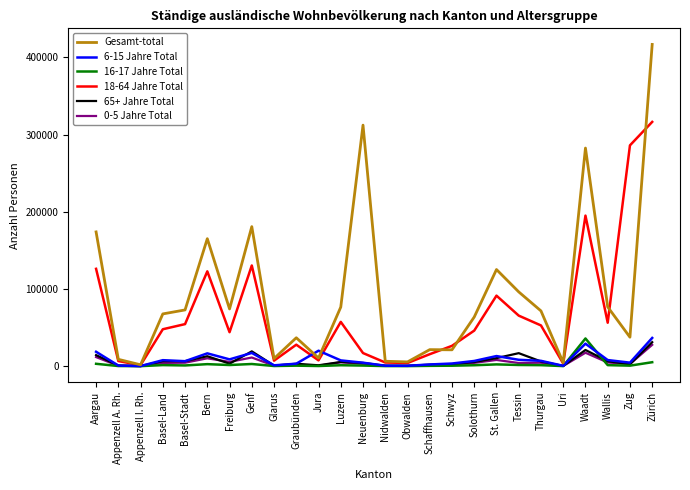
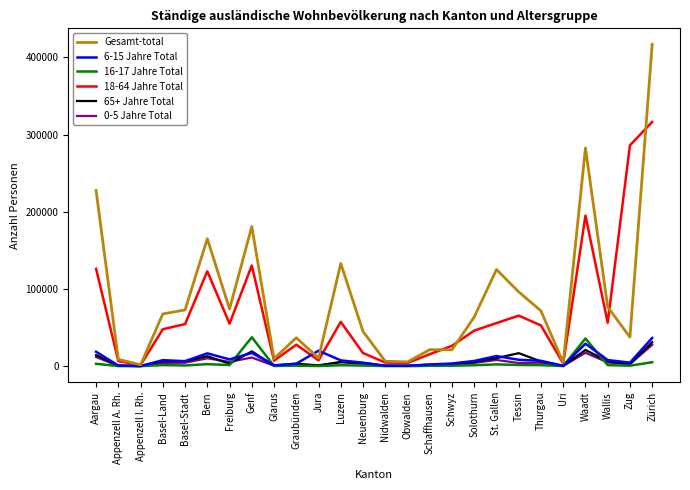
  {
    "Gesamt-total": {
-     "Aargau": 170000,
+     "Aargau": 230000,
      "Basel-Land": 70000,
      "Basel-Stadt": 70000,
      "Bern": 170000,
      "Freiburg": 70000,
      "Genf": 180000,
      "Graubünden": 40000,
-     "Luzern": 80000,
-     "Neuenburg": 310000,
+     "Luzern": 130000,
+     "Neuenburg": 40000,
      "Schaffhausen": 20000,
      "Schwyz": 20000,
      "Solothurn": 60000,
      "St. Gallen": 130000,
      "Tessin": 100000,
      "Thurgau": 70000,
      "Waadt": 280000,
      "Wallis": 80000,
      "Zug": 40000,
      "Zürich": 420000
    },
    "6-15 Jahre Total": {
      "Aargau": 20000,
      "Bern": 20000,
      "Jura": 20000,
      "Tessin": 10000,
      "Waadt": 30000,
      "Zürich": 40000
    },
    "16-17 Jahre Total": {
      "Aargau": 0,
      "Basel-Stadt": 0,
      "Bern": 0,
-     "Genf": 0,
+     "Genf": 40000,
      "Luzern": 0,
      "St. Gallen": 0,
      "Waadt": 40000,
      "Wallis": 0,
      "Zürich": 10000
    },
    "18-64 Jahre Total": {
      "Aargau": 130000,
      "Basel-Land": 50000,
      "Basel-Stadt": 50000,
      "Bern": 120000,
-     "Freiburg": 40000,
+     "Freiburg": 60000,
      "Genf": 130000,
      "Graubünden": 30000,
      "Luzern": 60000,
      "Neuenburg": 20000,
      "Schaffhausen": 20000,
      "Schwyz": 30000,
      "Solothurn": 50000,
-     "St. Gallen": 90000,
+     "St. Gallen": 60000,
      "Tessin": 70000,
      "Thurgau": 50000,
      "Waadt": 200000,
      "Wallis": 60000,
      "Zug": 290000,
      "Zürich": 320000
    },
    "65+ Jahre Total": {
      "Tessin": 20000,
      "Waadt": 20000,
      "Zürich": 30000
    },
    "0-5 Jahre Total": {
      "Genf": 10000,
      "Waadt": 20000,
      "Zürich": 30000
    }
  }
